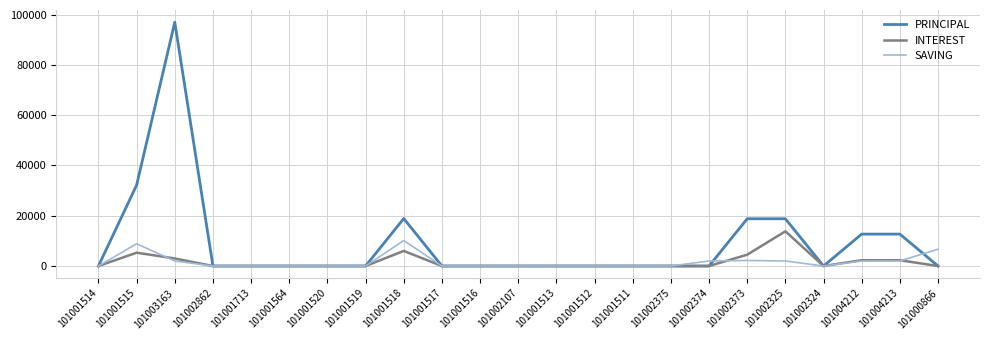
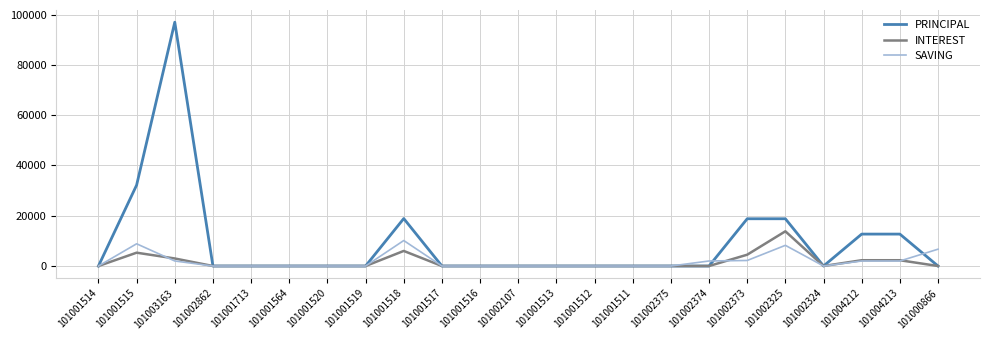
  {
    "PRINCIPAL": {
      "101001515": 32000,
      "101003163": 97000,
      "101001518": 19000,
      "101002373": 19000,
      "101002325": 19000,
      "101004212": 13000,
      "101004213": 13000
    },
    "INTEREST": {
      "101001515": 5000,
      "101001518": 6000,
      "101002373": 5000,
      "101002325": 14000
    },
    "SAVING": {
      "101001515": 9000,
      "101001518": 10000,
      "101002374": 2000,
      "101002373": 2000,
-     "101002325": 2000,
+     "101002325": 8000,
      "101000866": 7000
    }
  }
